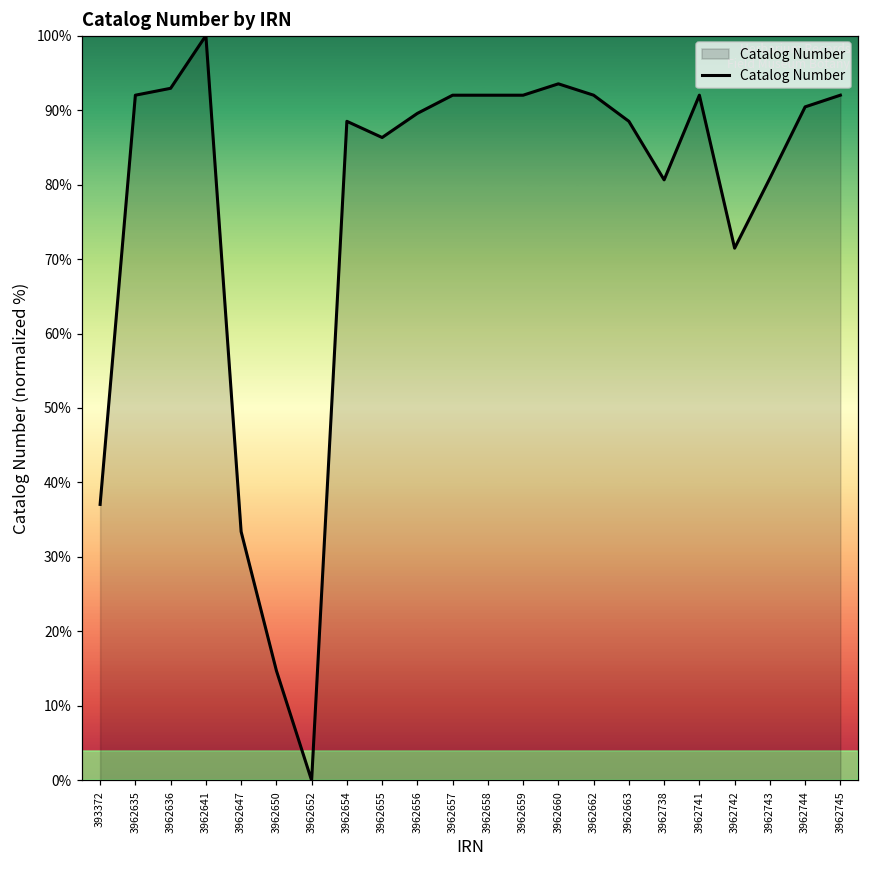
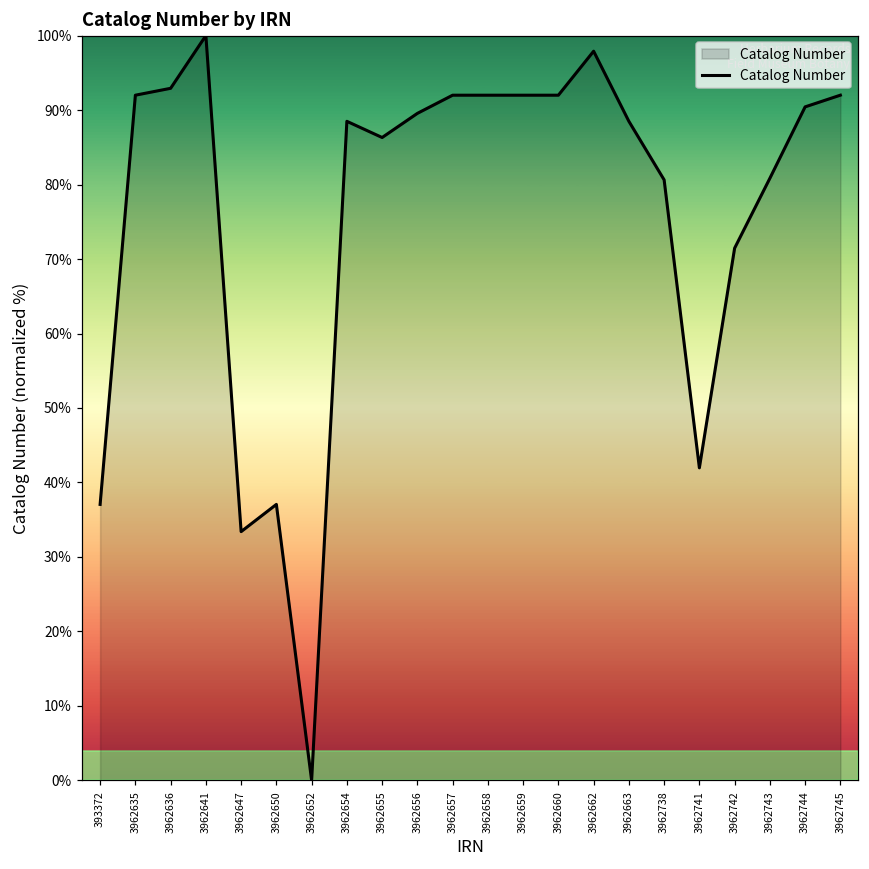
  {
    "393372": "37%",
    "3962635": "92%",
    "3962636": "93%",
    "3962641": "100%",
    "3962647": "33%",
-   "3962650": "15%",
+   "3962650": "37%",
    "3962654": "88%",
    "3962655": "86%",
    "3962656": "90%",
    "3962657": "92%",
    "3962658": "92%",
    "3962659": "92%",
-   "3962660": "94%",
-   "3962662": "92%",
+   "3962660": "92%",
+   "3962662": "98%",
    "3962663": "88%",
    "3962738": "81%",
-   "3962741": "92%",
+   "3962741": "42%",
    "3962742": "71%",
    "3962743": "81%",
    "3962744": "90%",
    "3962745": "92%"
  }
